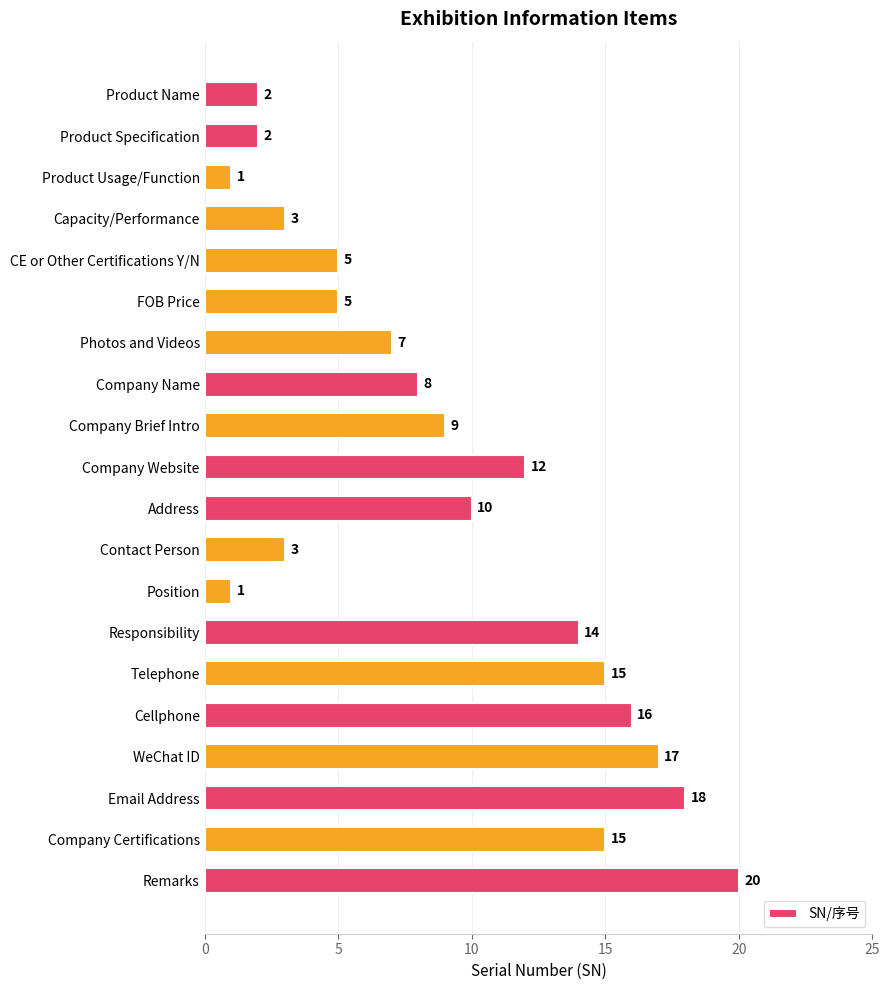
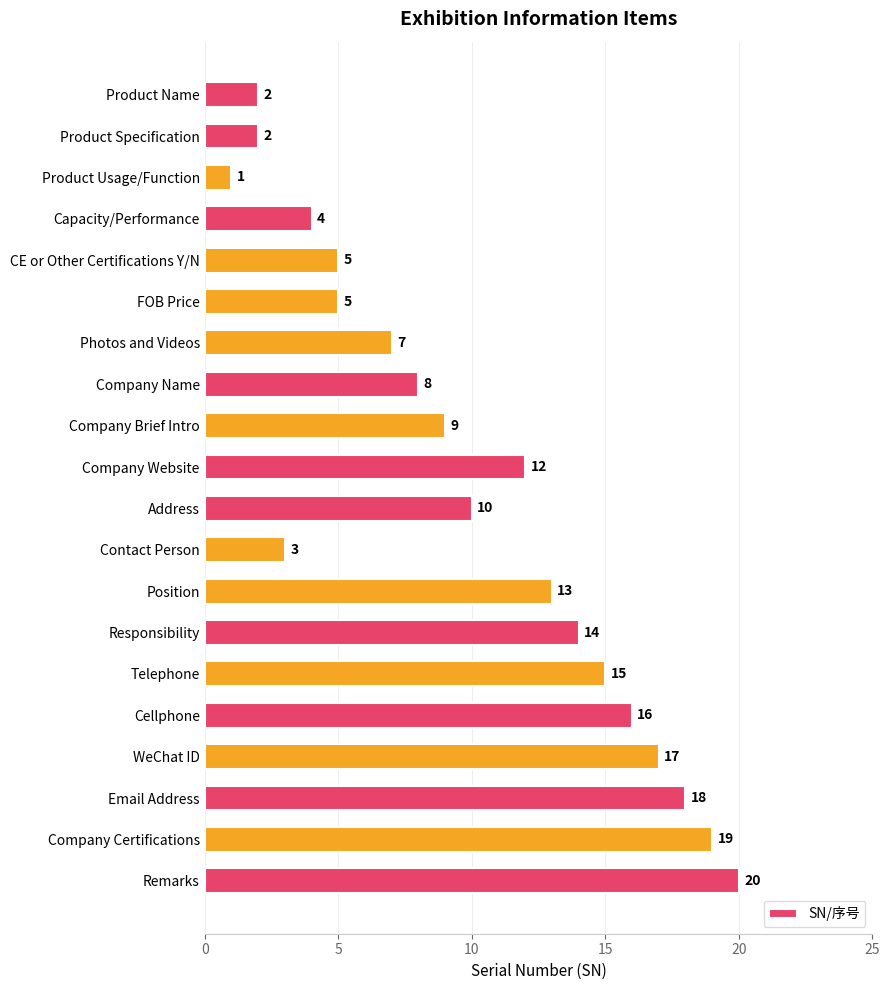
  {
    "Product Name": 2,
    "Product Specification": 2,
    "Product Usage/Function": 1,
-   "Capacity/Performance": 3,
+   "Capacity/Performance": 4,
    "CE or Other Certifications Y/N": 5,
    "FOB Price": 5,
    "Photos and Videos": 7,
    "Company Name": 8,
    "Company Brief Intro": 9,
    "Company Website": 12,
    "Address": 10,
    "Contact Person": 3,
-   "Position": 1,
+   "Position": 13,
    "Responsibility": 14,
    "Telephone": 15,
    "Cellphone": 16,
    "WeChat ID": 17,
    "Email Address": 18,
-   "Company Certifications": 15,
+   "Company Certifications": 19,
    "Remarks": 20
  }
